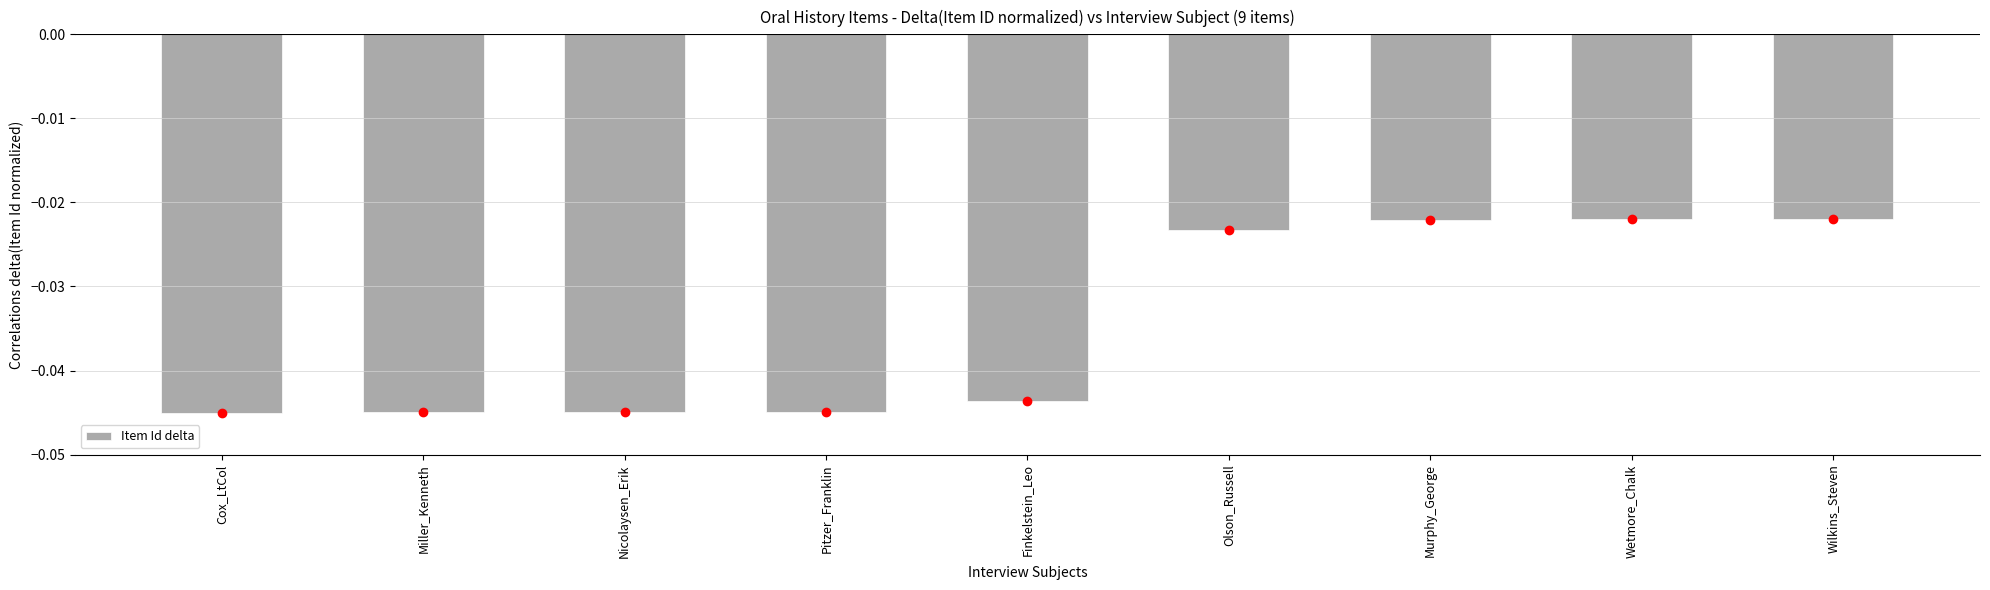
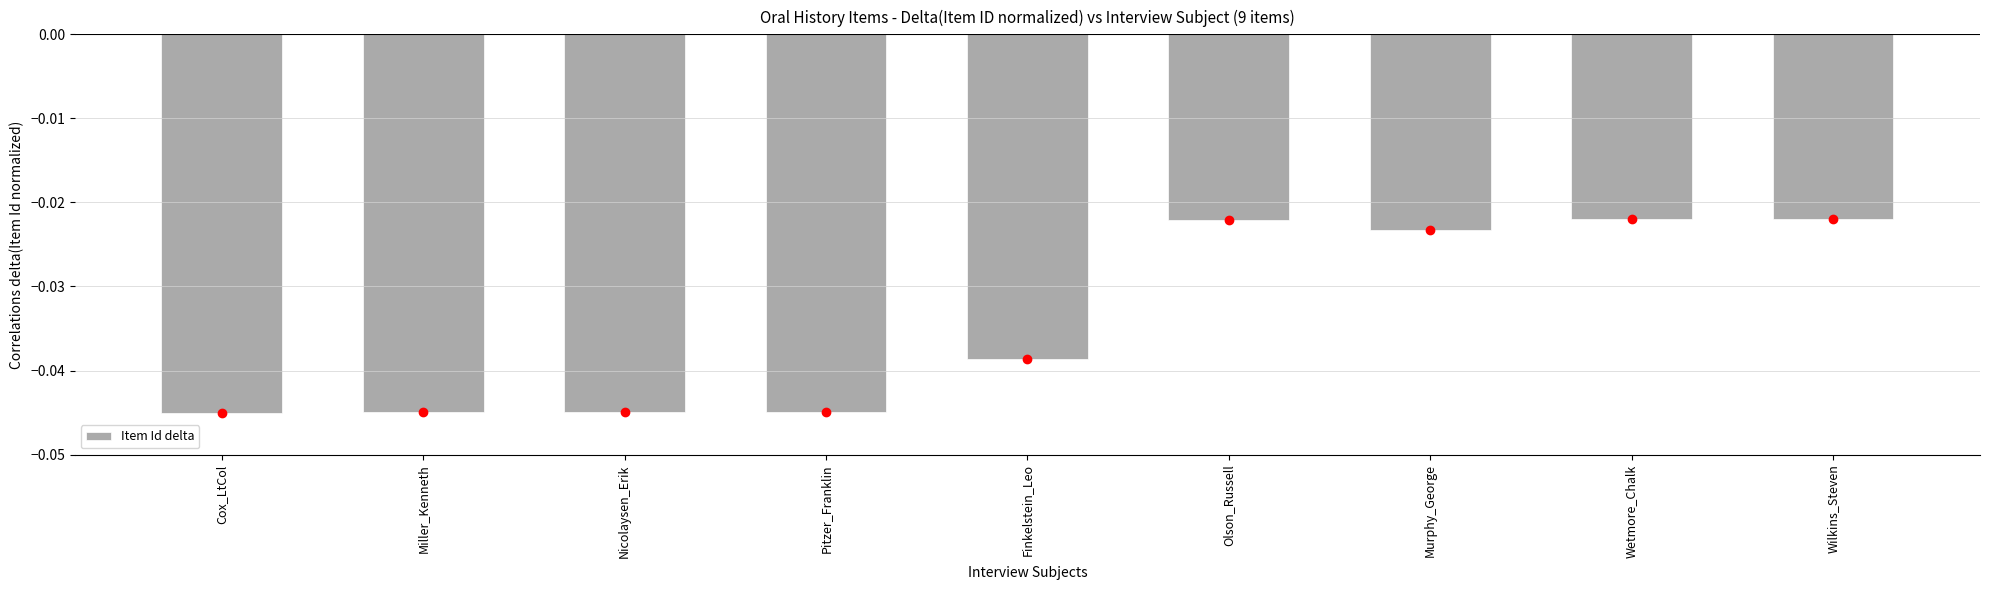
  {
    "Item Id delta": {
      "Cox_LtCol": -0.045,
      "Miller_Kenneth": -0.045,
      "Nicolaysen_Erik": -0.045,
      "Pitzer_Franklin": -0.045,
-     "Finkelstein_Leo": -0.044,
-     "Olson_Russell": -0.023,
-     "Murphy_George": -0.022,
+     "Finkelstein_Leo": -0.039,
+     "Olson_Russell": -0.022,
+     "Murphy_George": -0.023,
      "Wetmore_Chalk": -0.022,
      "Wilkins_Steven": -0.022
    }
  }
